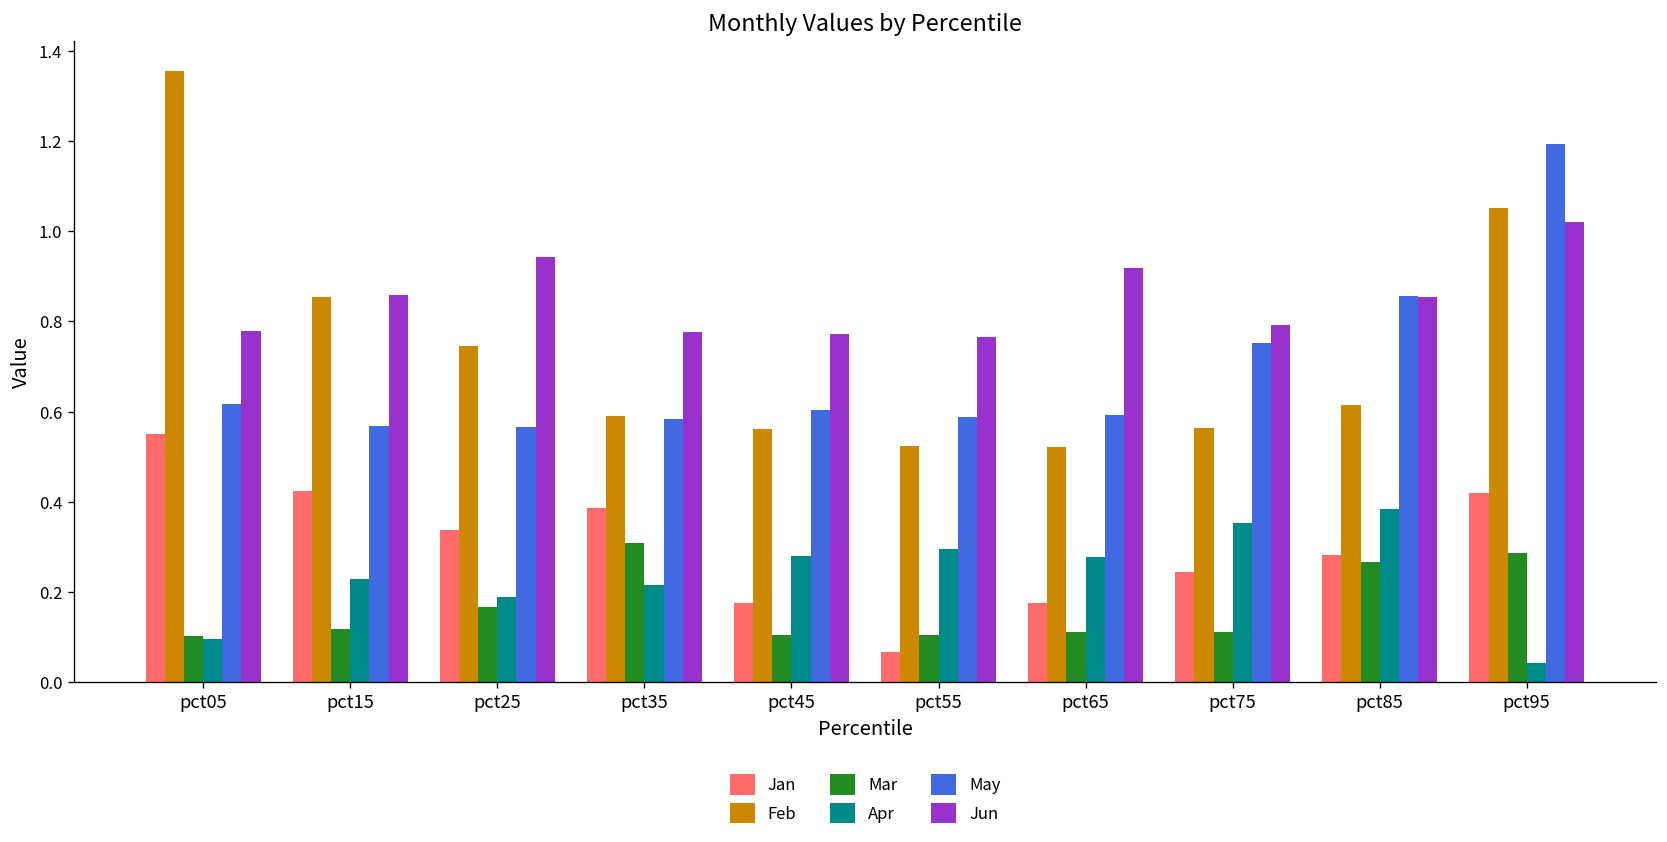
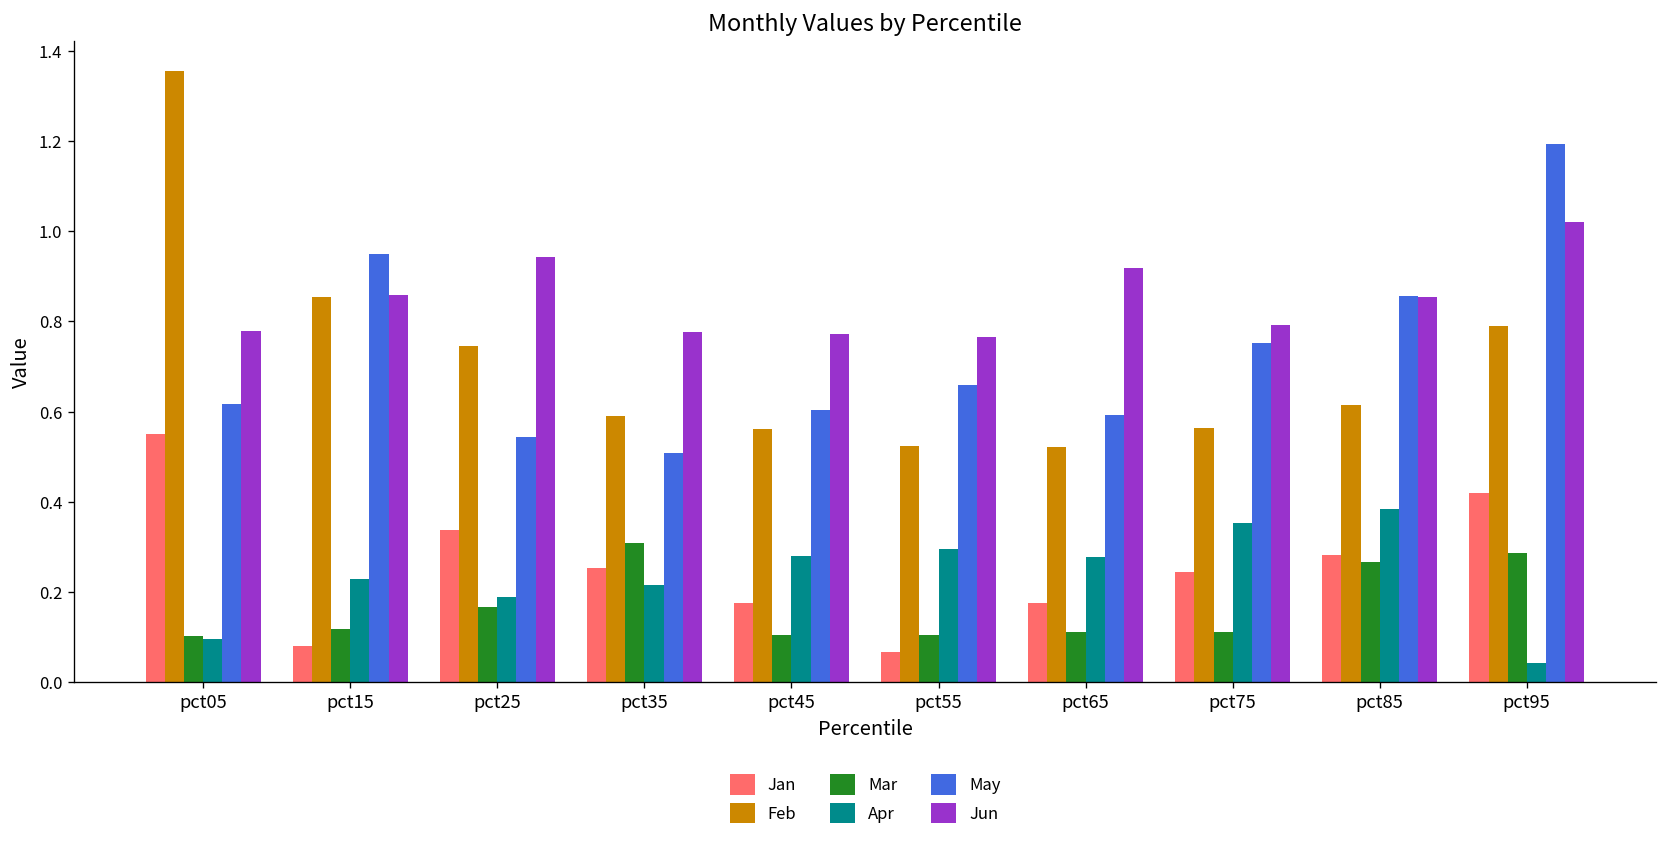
  {
    "Jan": {
      "pct05": 0.55,
-     "pct15": 0.42,
+     "pct15": 0.08,
      "pct25": 0.34,
-     "pct35": 0.39,
+     "pct35": 0.25,
      "pct45": 0.17,
      "pct55": 0.07,
      "pct65": 0.18,
      "pct75": 0.24,
      "pct85": 0.28,
      "pct95": 0.42
    },
    "Feb": {
      "pct05": 1.35,
      "pct15": 0.85,
      "pct25": 0.74,
      "pct35": 0.59,
      "pct45": 0.56,
      "pct55": 0.52,
      "pct65": 0.52,
      "pct75": 0.56,
      "pct85": 0.62,
-     "pct95": 1.05
+     "pct95": 0.79
    },
    "Mar": {
      "pct05": 0.10,
      "pct15": 0.12,
      "pct25": 0.17,
      "pct35": 0.31,
      "pct45": 0.11,
      "pct55": 0.11,
      "pct65": 0.11,
      "pct75": 0.11,
      "pct85": 0.27,
      "pct95": 0.29
    },
    "Apr": {
      "pct05": 0.10,
      "pct15": 0.23,
      "pct25": 0.19,
      "pct35": 0.22,
      "pct45": 0.28,
      "pct55": 0.30,
      "pct65": 0.28,
      "pct75": 0.35,
      "pct85": 0.38,
      "pct95": 0.04
    },
    "May": {
      "pct05": 0.62,
-     "pct15": 0.57,
-     "pct25": 0.57,
-     "pct35": 0.58,
+     "pct15": 0.95,
+     "pct25": 0.54,
+     "pct35": 0.51,
      "pct45": 0.60,
-     "pct55": 0.59,
+     "pct55": 0.66,
      "pct65": 0.59,
      "pct75": 0.75,
      "pct85": 0.86,
      "pct95": 1.19
    },
    "Jun": {
      "pct05": 0.78,
      "pct15": 0.86,
      "pct25": 0.94,
      "pct35": 0.78,
      "pct45": 0.77,
      "pct55": 0.77,
      "pct65": 0.92,
      "pct75": 0.79,
      "pct85": 0.85,
      "pct95": 1.02
    }
  }
